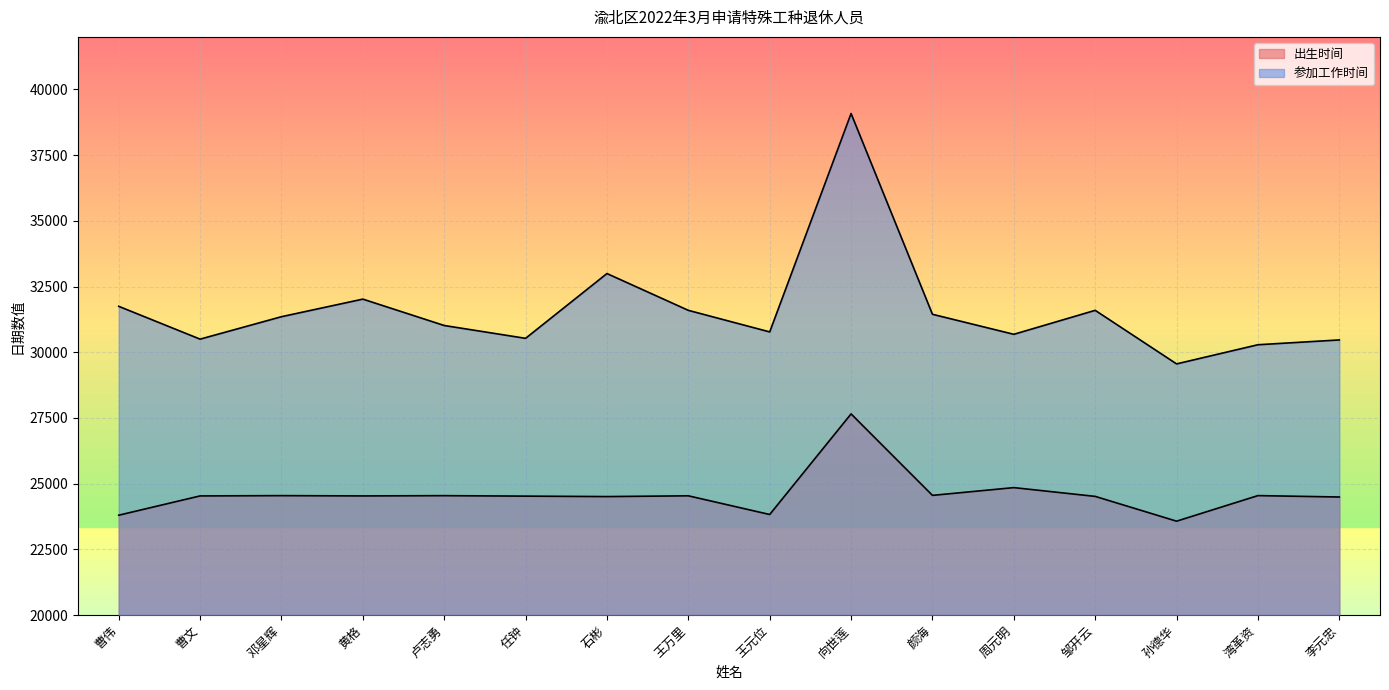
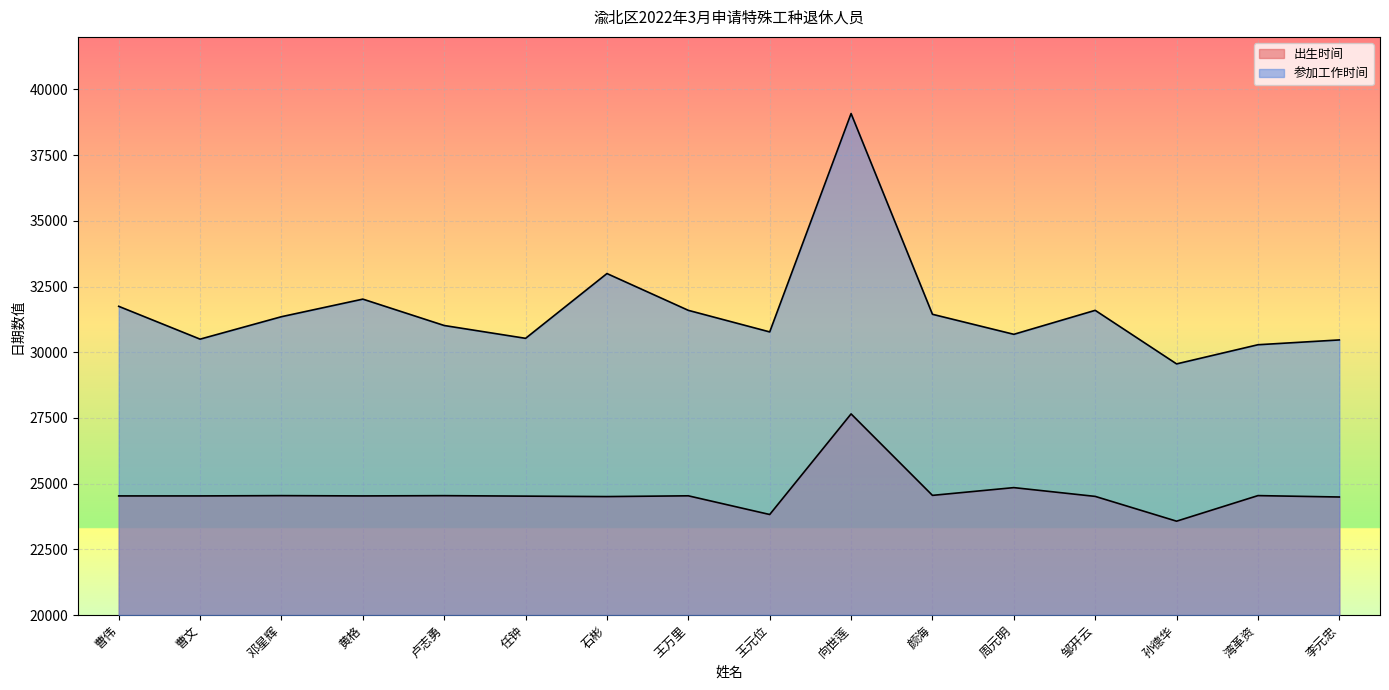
  {
    "出生时间": {
-     "曹伟": 23800,
+     "曹伟": 24500,
      "曹文": 24500,
      "邓星辉": 24500,
      "黄格": 24500,
      "卢志勇": 24500,
      "任钟": 24500,
      "石彬": 24500,
      "王万里": 24500,
      "王元位": 23800,
      "向世莲": 27700,
      "颜海": 24600,
      "周元明": 24800,
      "邹开云": 24500,
      "孙德华": 23600,
      "湾革资": 24500,
      "李元忠": 24500
    },
    "参加工作时间": {
      "曹伟": 31700,
      "曹文": 30500,
      "邓星辉": 31400,
      "黄格": 32000,
      "卢志勇": 31000,
      "任钟": 30500,
      "石彬": 33000,
      "王万里": 31600,
      "王元位": 30800,
      "向世莲": 39100,
      "颜海": 31400,
      "周元明": 30700,
      "邹开云": 31600,
      "孙德华": 29600,
      "湾革资": 30300,
      "李元忠": 30500
    }
  }
